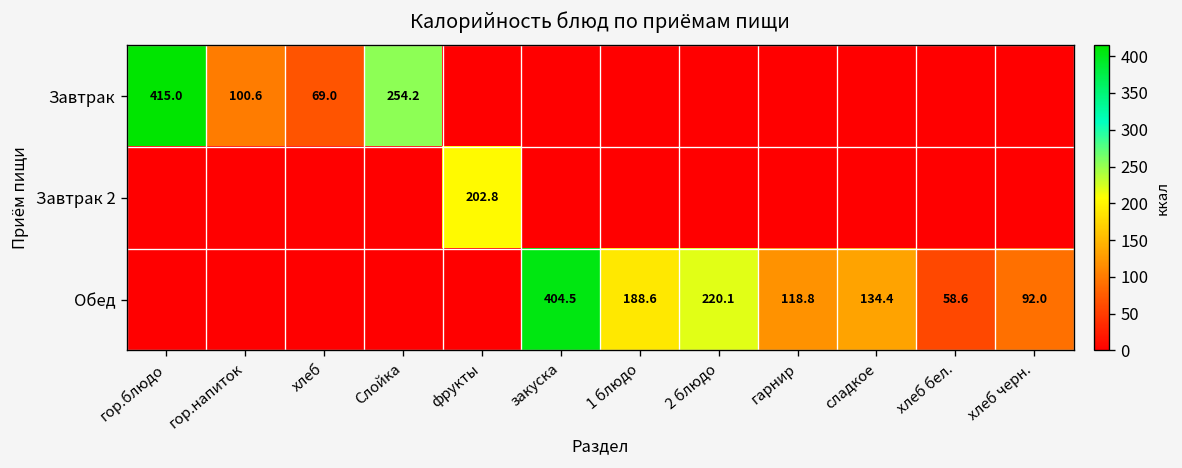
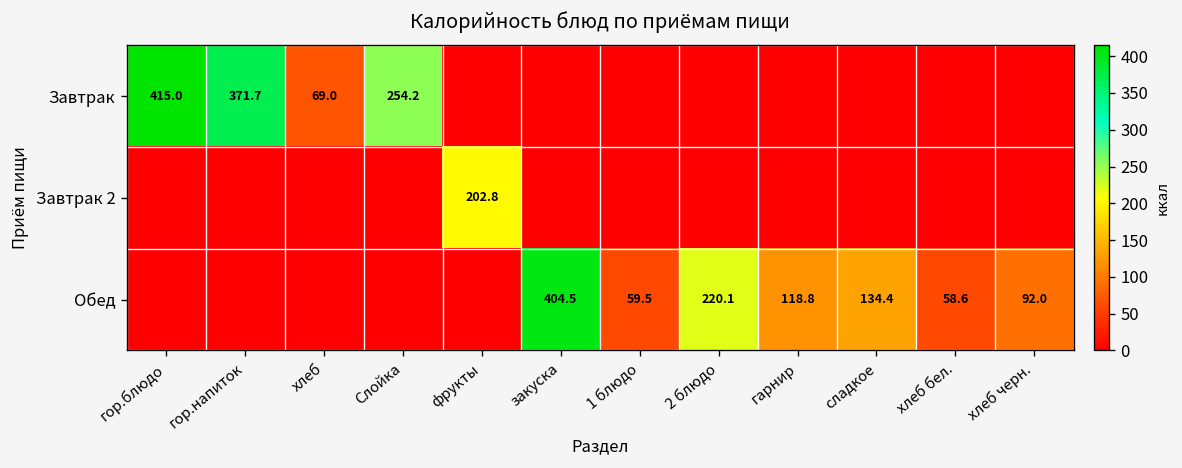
  {
    "Завтрак": {
      "гор.блюдо": 415.0,
-     "гор.напиток": 100.6,
+     "гор.напиток": 371.7,
      "хлеб": 69.0,
      "Слойка": 254.2
    },
    "Завтрак 2": {
      "фрукты": 202.8
    },
    "Обед": {
      "закуска": 404.5,
-     "1 блюдо": 188.6,
+     "1 блюдо": 59.5,
      "2 блюдо": 220.1,
      "гарнир": 118.8,
      "сладкое": 134.4,
      "хлеб бел.": 58.6,
      "хлеб черн.": 92.0
    }
  }
